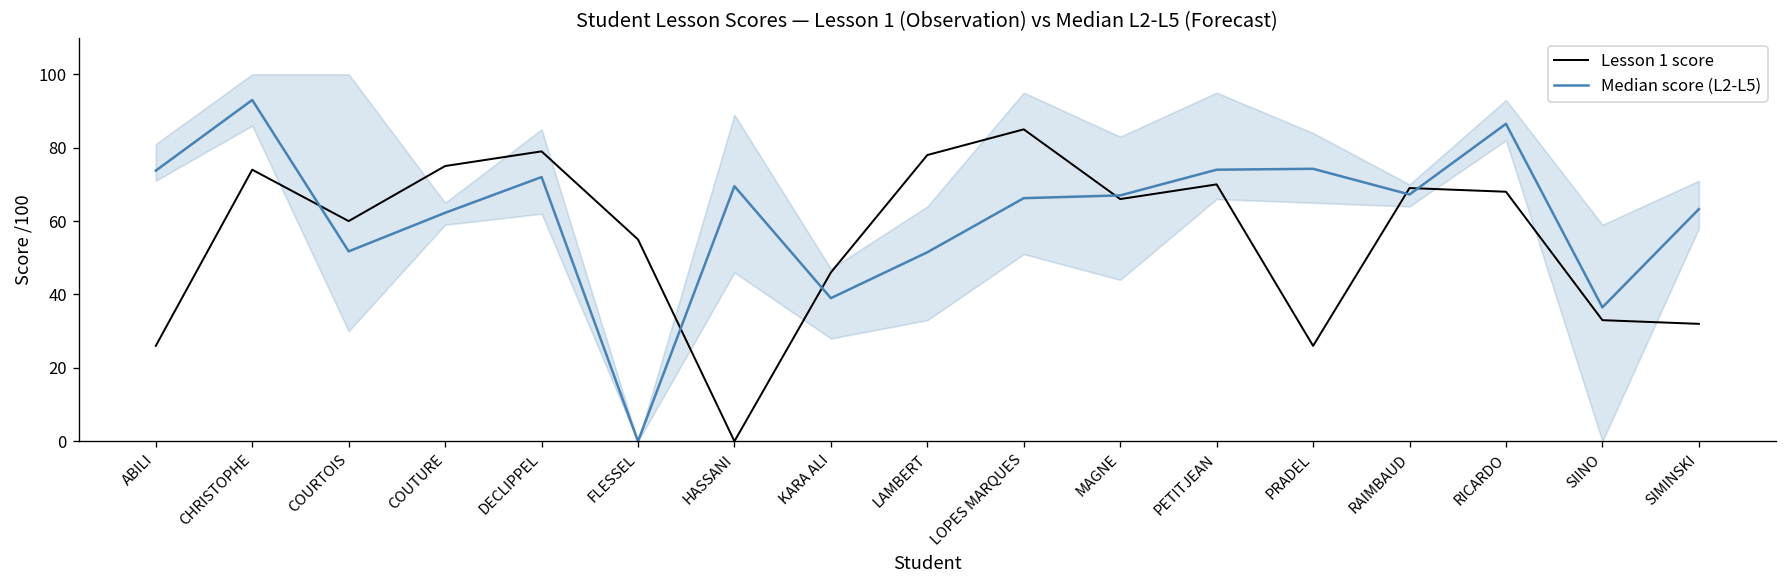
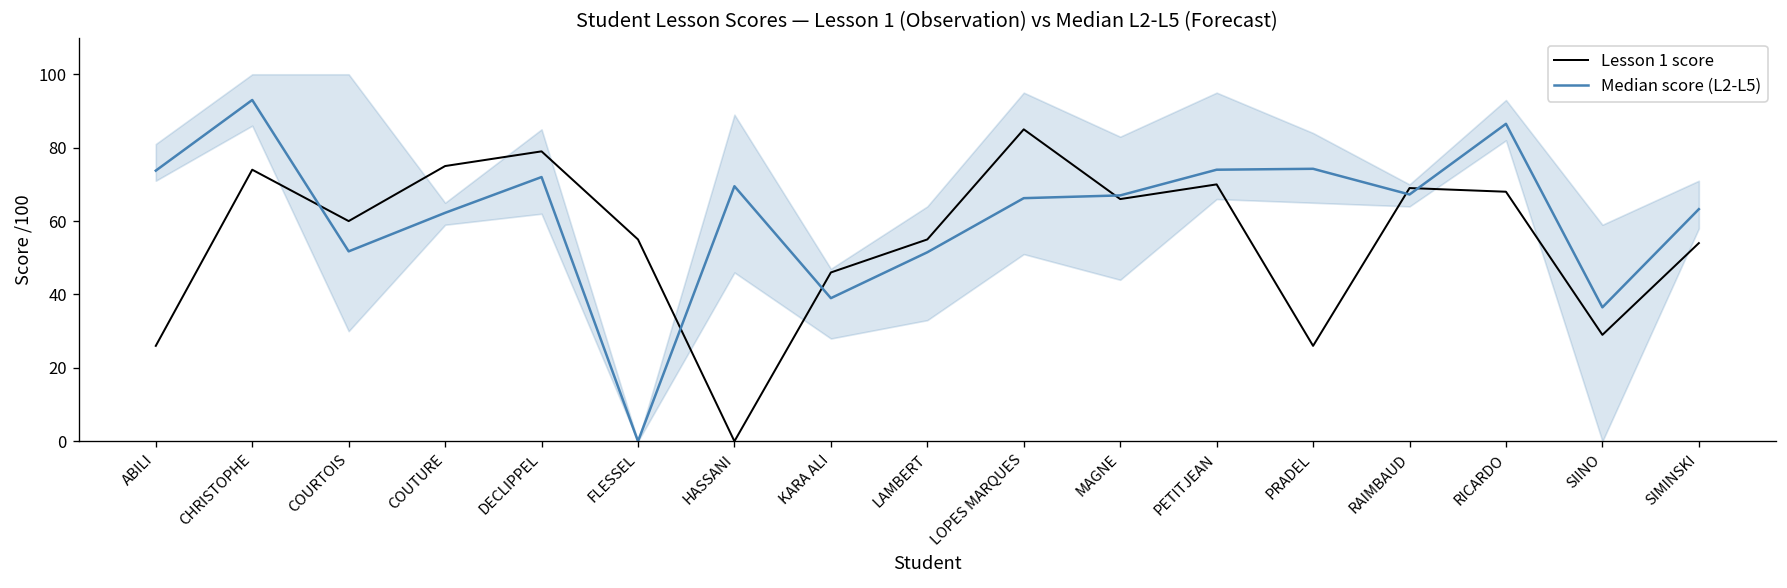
  {
    "Lesson 1 score": {
      "ABILI": 26,
      "CHRISTOPHE": 74,
      "COURTOIS": 60,
      "COUTURE": 75,
      "DECLIPPEL": 79,
      "FLESSEL": 55,
      "HASSANI": 0,
      "KARA ALI": 46,
-     "LAMBERT": 78,
+     "LAMBERT": 55,
      "LOPES MARQUES": 85,
      "MAGNE": 66,
      "PETITJEAN": 70,
      "PRADEL": 26,
      "RAIMBAUD": 69,
      "RICARDO": 68,
-     "SIINO": 33,
-     "SIMINSKI": 32
+     "SIINO": 29,
+     "SIMINSKI": 54
    }
  }
